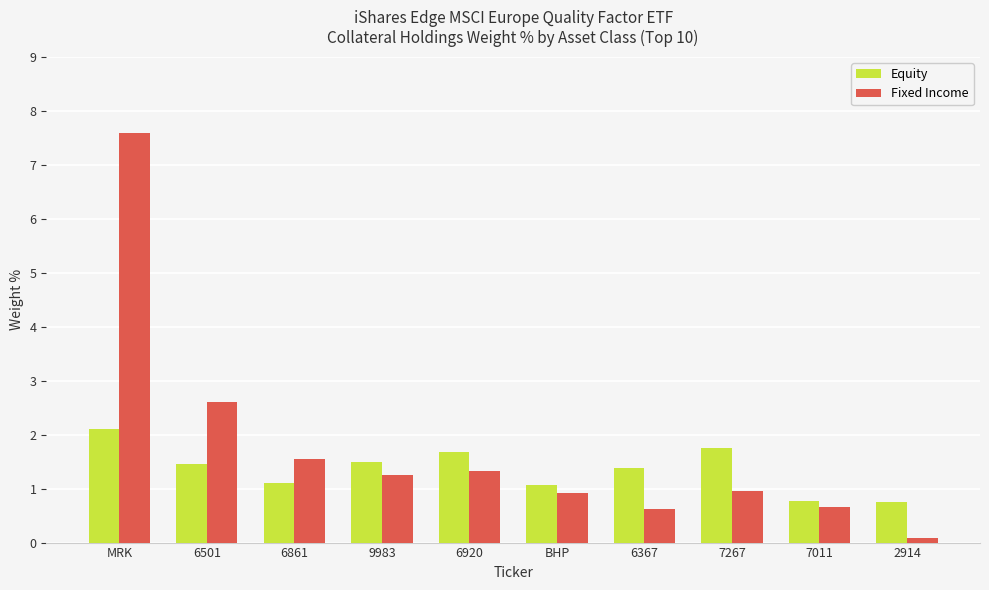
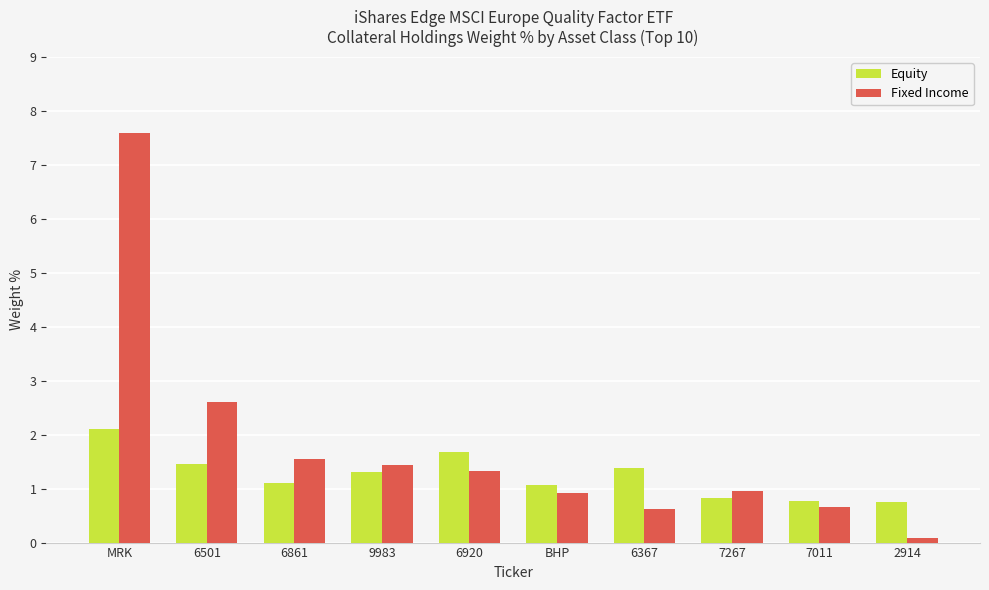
  {
    "Equity": {
      "MRK": 2.1,
      "6501": 1.5,
      "6861": 1.1,
-     "9983": 1.5,
+     "9983": 1.3,
      "6920": 1.7,
      "BHP": 1.1,
      "6367": 1.4,
-     "7267": 1.8,
+     "7267": 0.8,
      "7011": 0.8,
      "2914": 0.8
    },
    "Fixed Income": {
      "MRK": 7.6,
      "6501": 2.6,
      "6861": 1.5,
-     "9983": 1.3,
+     "9983": 1.4,
      "6920": 1.3,
      "BHP": 0.9,
      "6367": 0.6,
      "7267": 1.0,
      "7011": 0.7,
      "2914": 0.1
    }
  }
